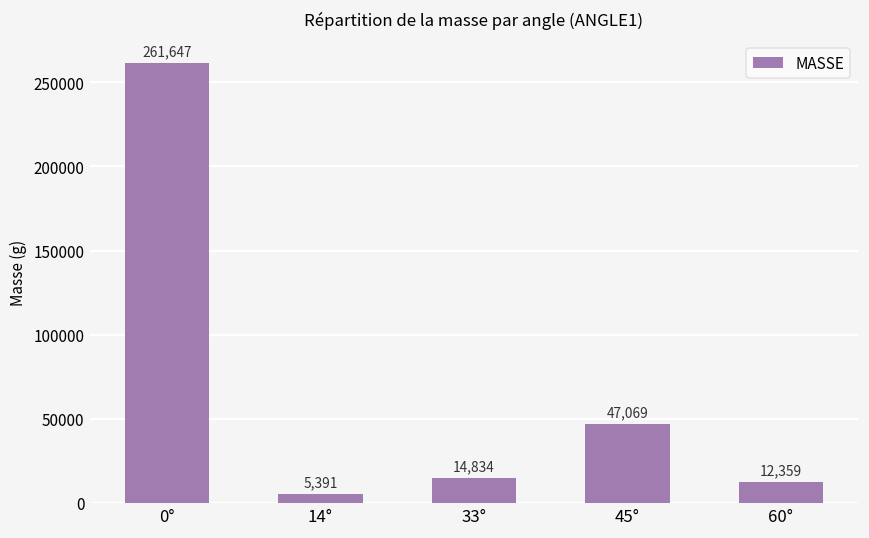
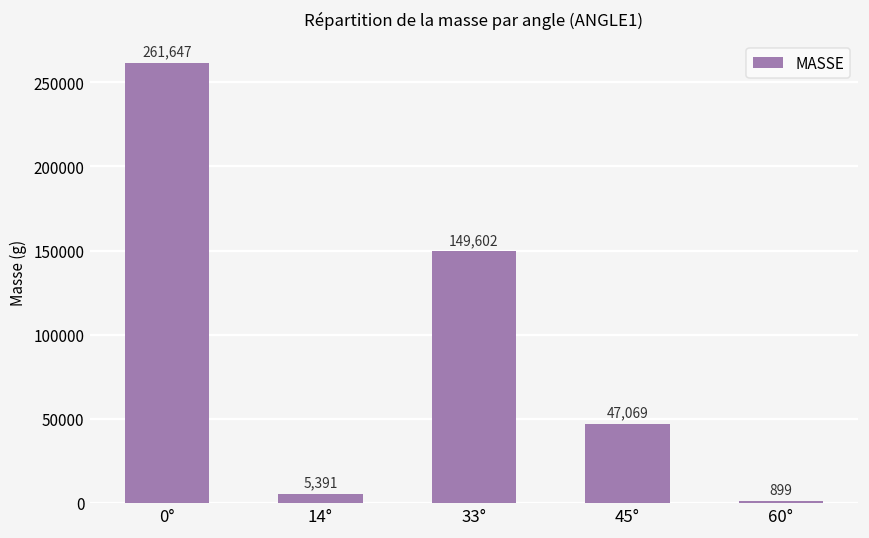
  {
    "0°": "261,647",
    "14°": "5,391",
-   "33°": "14,834",
+   "33°": "149,602",
    "45°": "47,069",
-   "60°": "12,359"
+   "60°": "899"
  }
